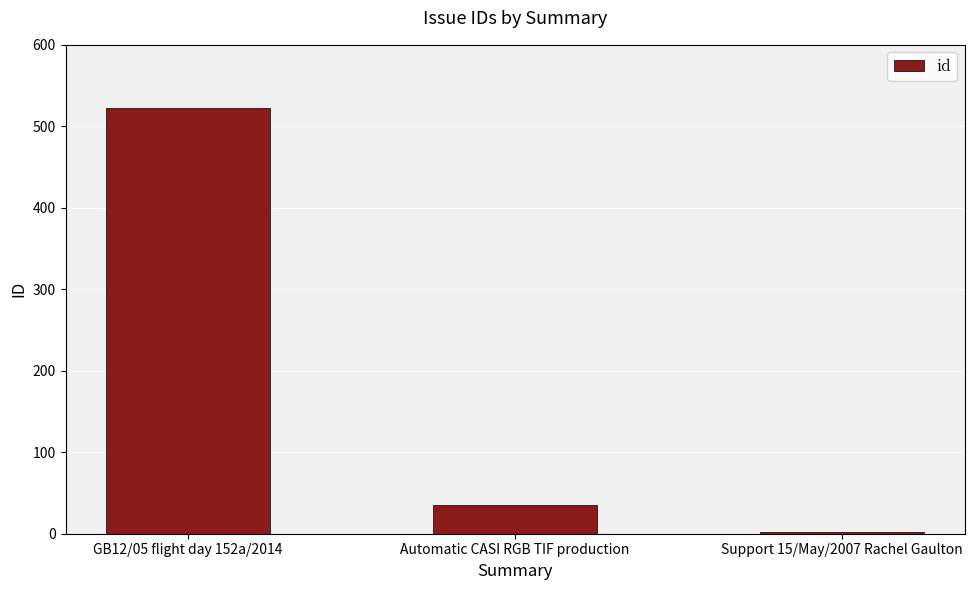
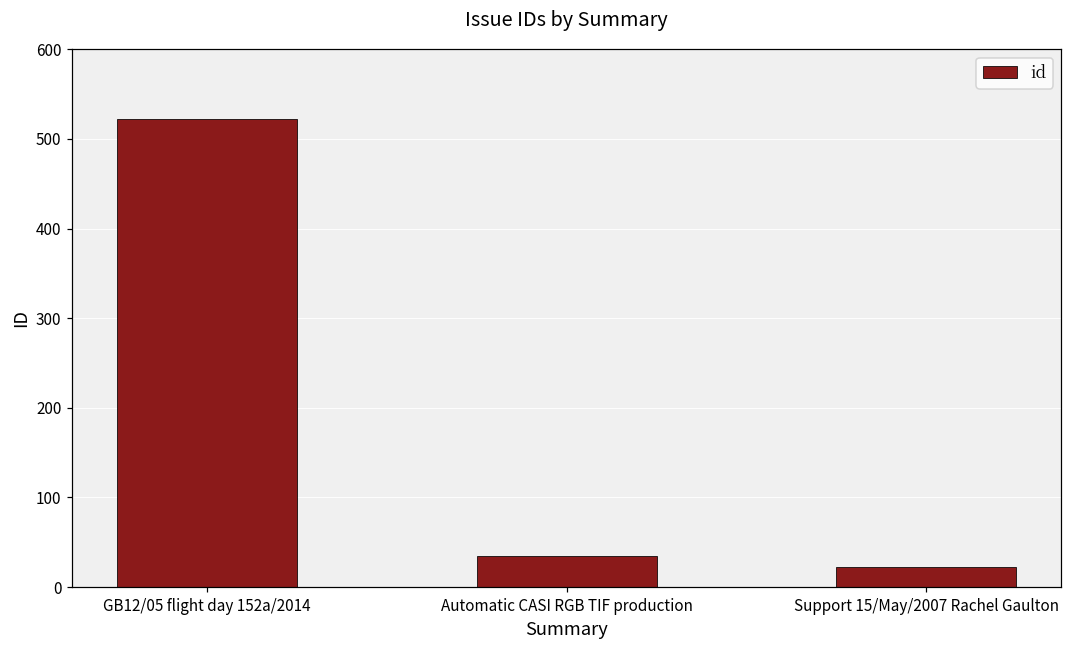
  {
    "GB12/05 flight day 152a/2014": 520,
    "Automatic CASI RGB TIF production": 40,
-   "Support 15/May/2007 Rachel Gaulton": 0
+   "Support 15/May/2007 Rachel Gaulton": 20
  }
